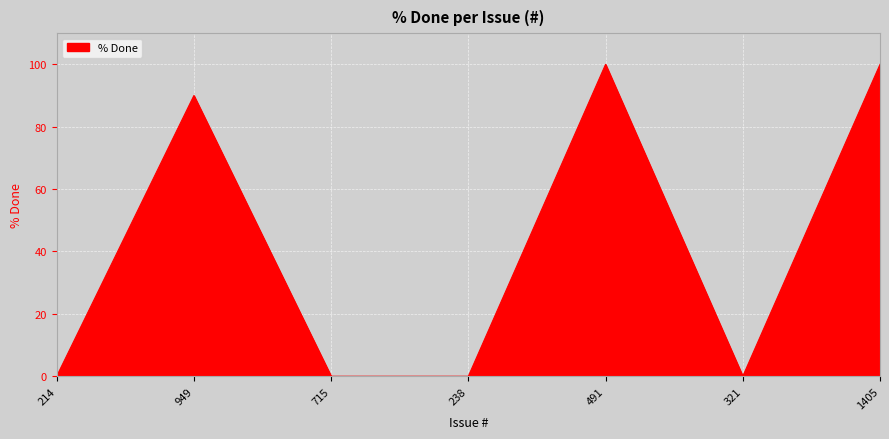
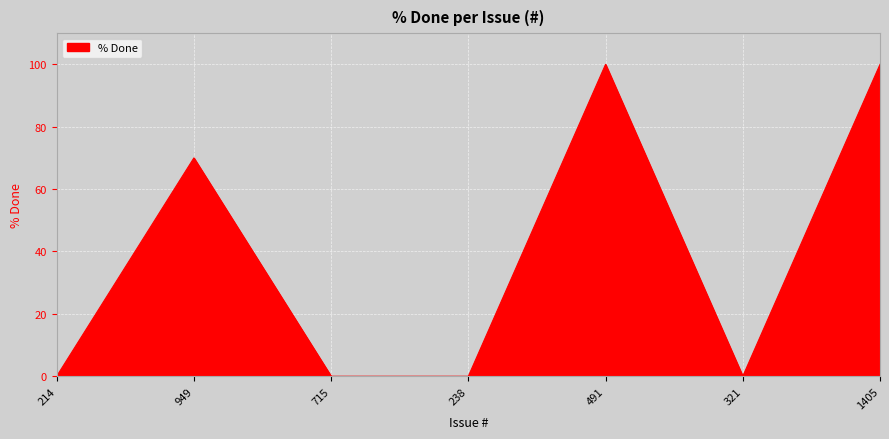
  {
    "214": 0,
-   "949": 90,
+   "949": 70,
    "715": 0,
    "238": 0,
    "491": 100,
    "321": 0,
    "1405": 100
  }
